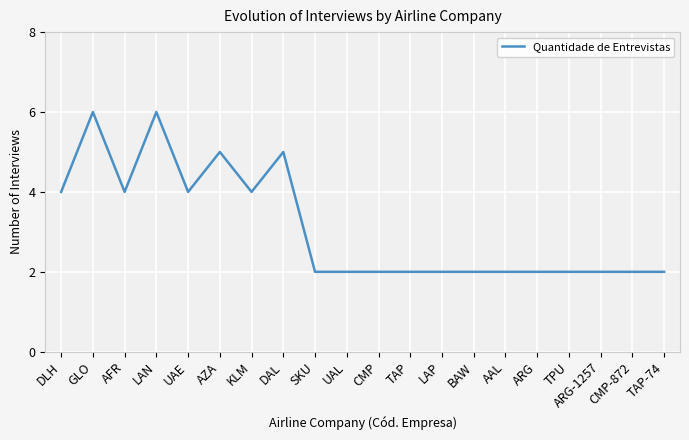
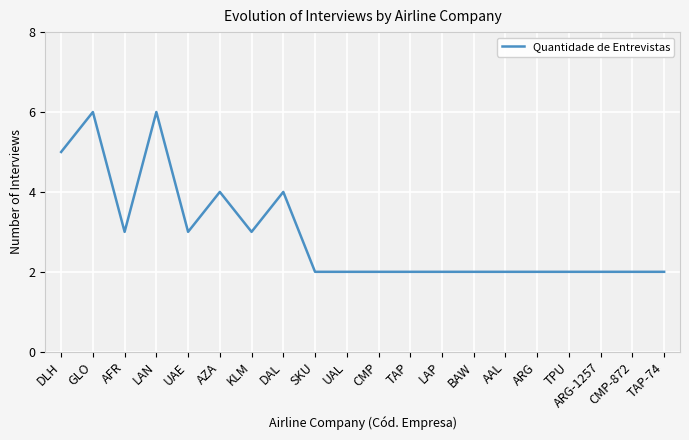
  {
-   "DLH": 4,
+   "DLH": 5,
    "GLO": 6,
-   "AFR": 4,
+   "AFR": 3,
    "LAN": 6,
-   "UAE": 4,
-   "AZA": 5,
-   "KLM": 4,
-   "DAL": 5,
+   "UAE": 3,
+   "AZA": 4,
+   "KLM": 3,
+   "DAL": 4,
    "SKU": 2,
    "UAL": 2,
    "CMP": 2,
    "TAP": 2,
    "LAP": 2,
    "BAW": 2,
    "AAL": 2,
    "ARG": 2,
    "TPU": 2,
    "ARG-1257": 2,
    "CMP-872": 2,
    "TAP-74": 2
  }
